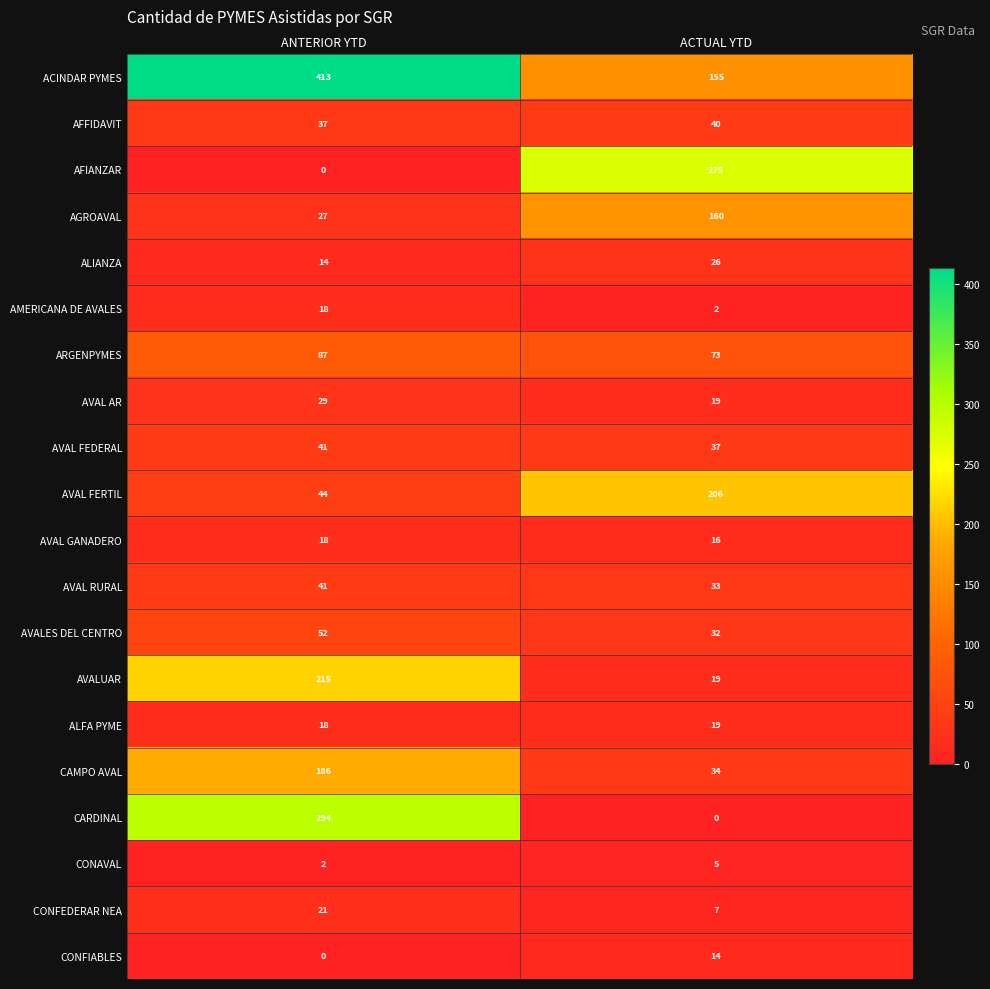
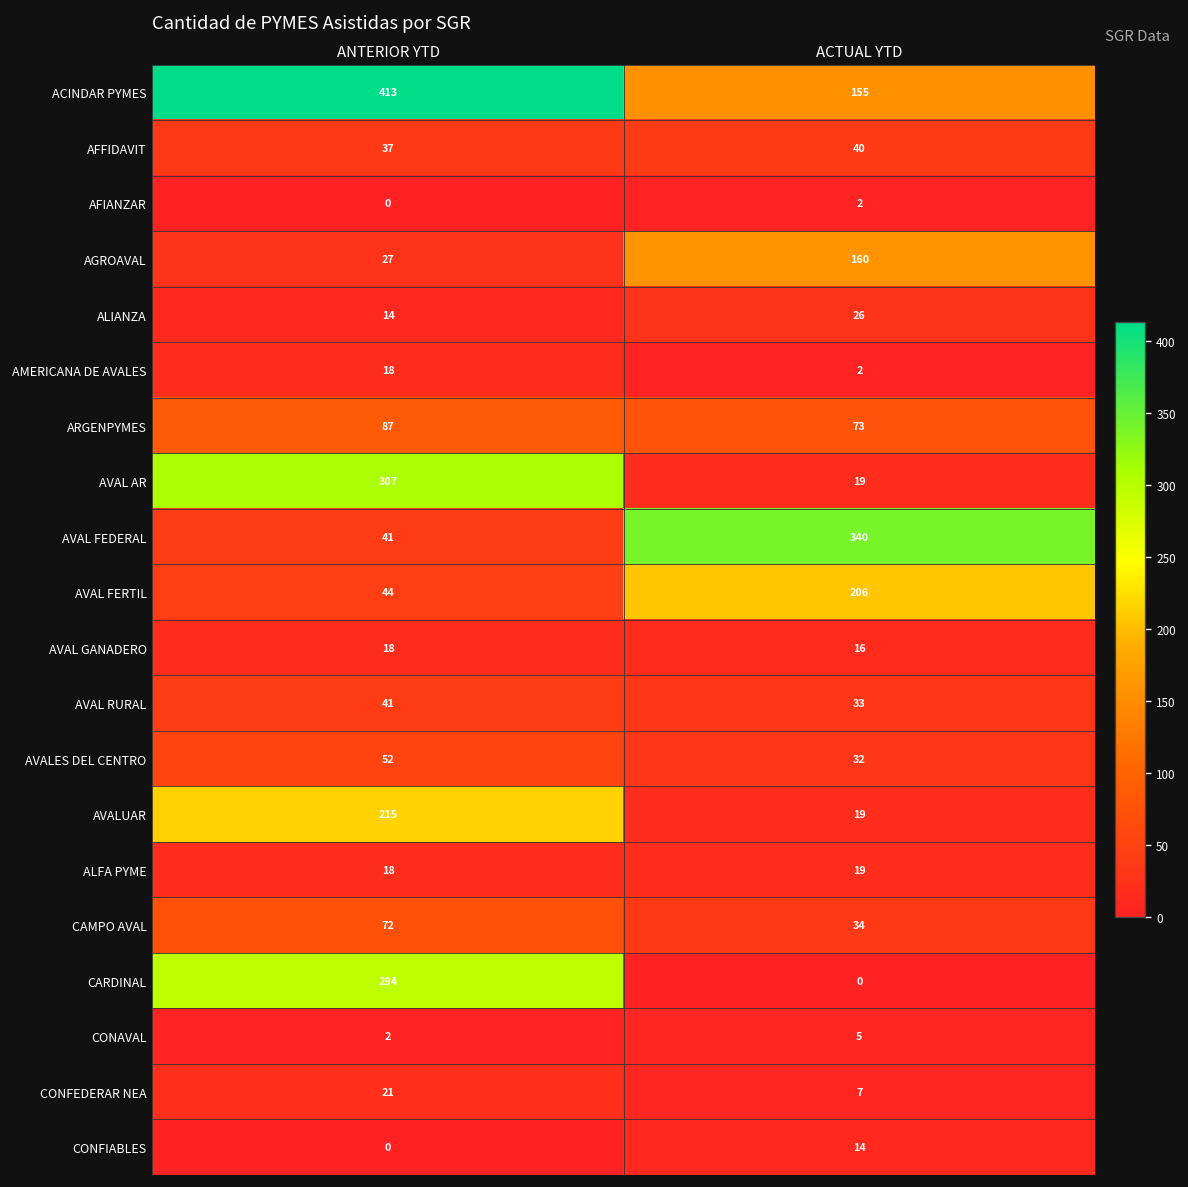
  {
    "ACINDAR PYMES": {
      "ANTERIOR YTD": 413,
      "ACTUAL YTD": 155
    },
    "AFFIDAVIT": {
      "ANTERIOR YTD": 37,
      "ACTUAL YTD": 40
    },
    "AFIANZAR": {
      "ANTERIOR YTD": 0,
-     "ACTUAL YTD": 275
+     "ACTUAL YTD": 2
    },
    "AGROAVAL": {
      "ANTERIOR YTD": 27,
      "ACTUAL YTD": 160
    },
    "ALIANZA": {
      "ANTERIOR YTD": 14,
      "ACTUAL YTD": 26
    },
    "AMERICANA DE AVALES": {
      "ANTERIOR YTD": 18,
      "ACTUAL YTD": 2
    },
    "ARGENPYMES": {
      "ANTERIOR YTD": 87,
      "ACTUAL YTD": 73
    },
    "AVAL AR": {
-     "ANTERIOR YTD": 29,
+     "ANTERIOR YTD": 307,
      "ACTUAL YTD": 19
    },
    "AVAL FEDERAL": {
      "ANTERIOR YTD": 41,
-     "ACTUAL YTD": 37
+     "ACTUAL YTD": 340
    },
    "AVAL FERTIL": {
      "ANTERIOR YTD": 44,
      "ACTUAL YTD": 206
    },
    "AVAL GANADERO": {
      "ANTERIOR YTD": 18,
      "ACTUAL YTD": 16
    },
    "AVAL RURAL": {
      "ANTERIOR YTD": 41,
      "ACTUAL YTD": 33
    },
    "AVALES DEL CENTRO": {
      "ANTERIOR YTD": 52,
      "ACTUAL YTD": 32
    },
    "AVALUAR": {
      "ANTERIOR YTD": 215,
      "ACTUAL YTD": 19
    },
    "ALFA PYME": {
      "ANTERIOR YTD": 18,
      "ACTUAL YTD": 19
    },
    "CAMPO AVAL": {
-     "ANTERIOR YTD": 186,
+     "ANTERIOR YTD": 72,
      "ACTUAL YTD": 34
    },
    "CARDINAL": {
      "ANTERIOR YTD": 294,
      "ACTUAL YTD": 0
    },
    "CONAVAL": {
      "ANTERIOR YTD": 2,
      "ACTUAL YTD": 5
    },
    "CONFEDERAR NEA": {
      "ANTERIOR YTD": 21,
      "ACTUAL YTD": 7
    },
    "CONFIABLES": {
      "ANTERIOR YTD": 0,
      "ACTUAL YTD": 14
    }
  }
